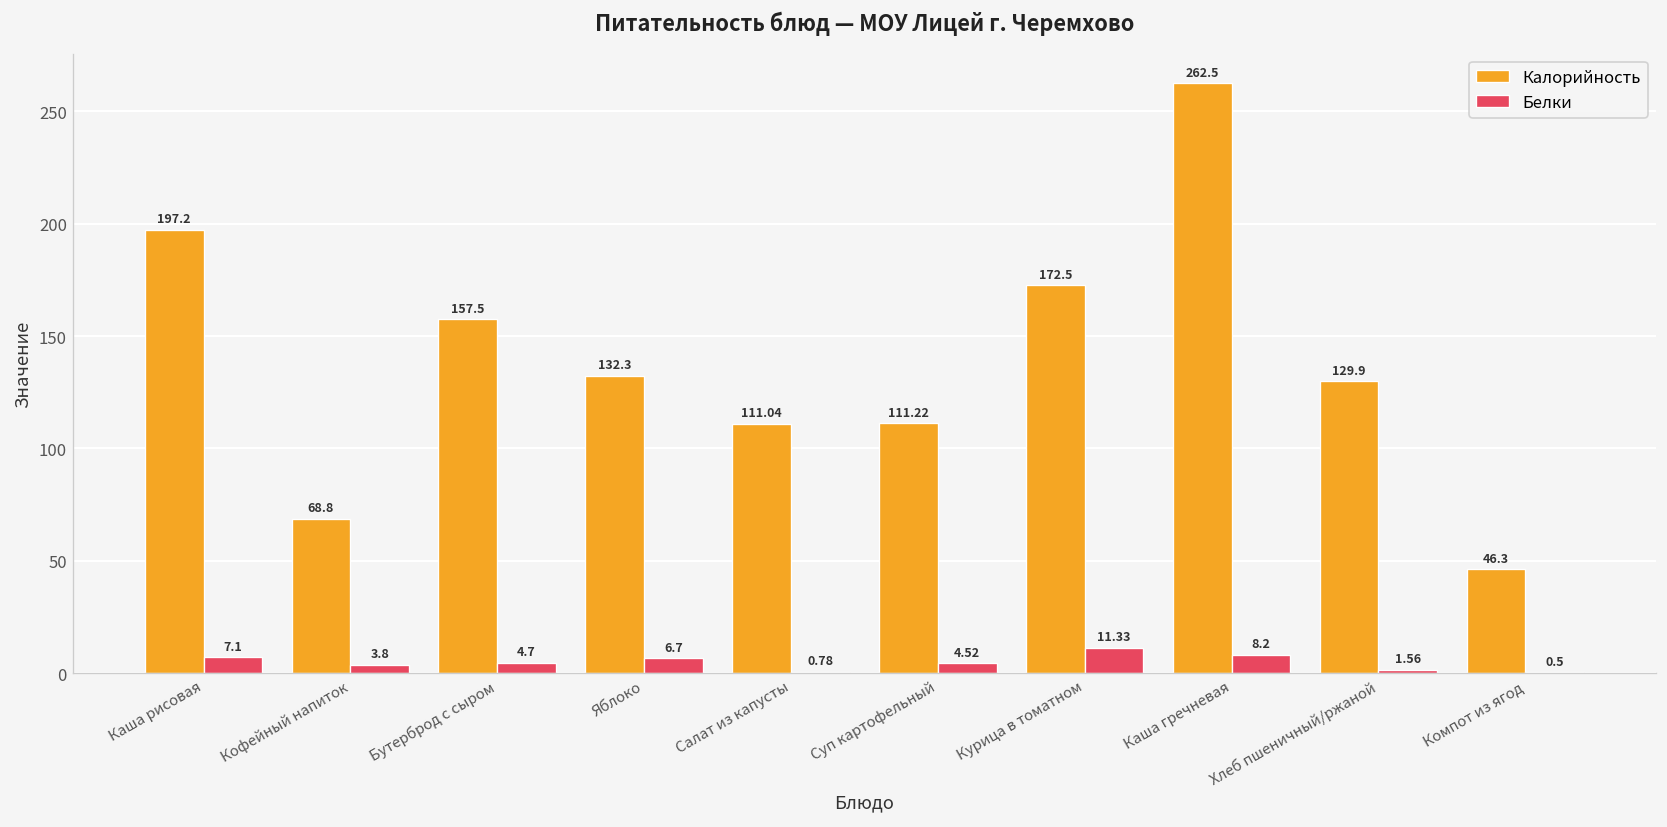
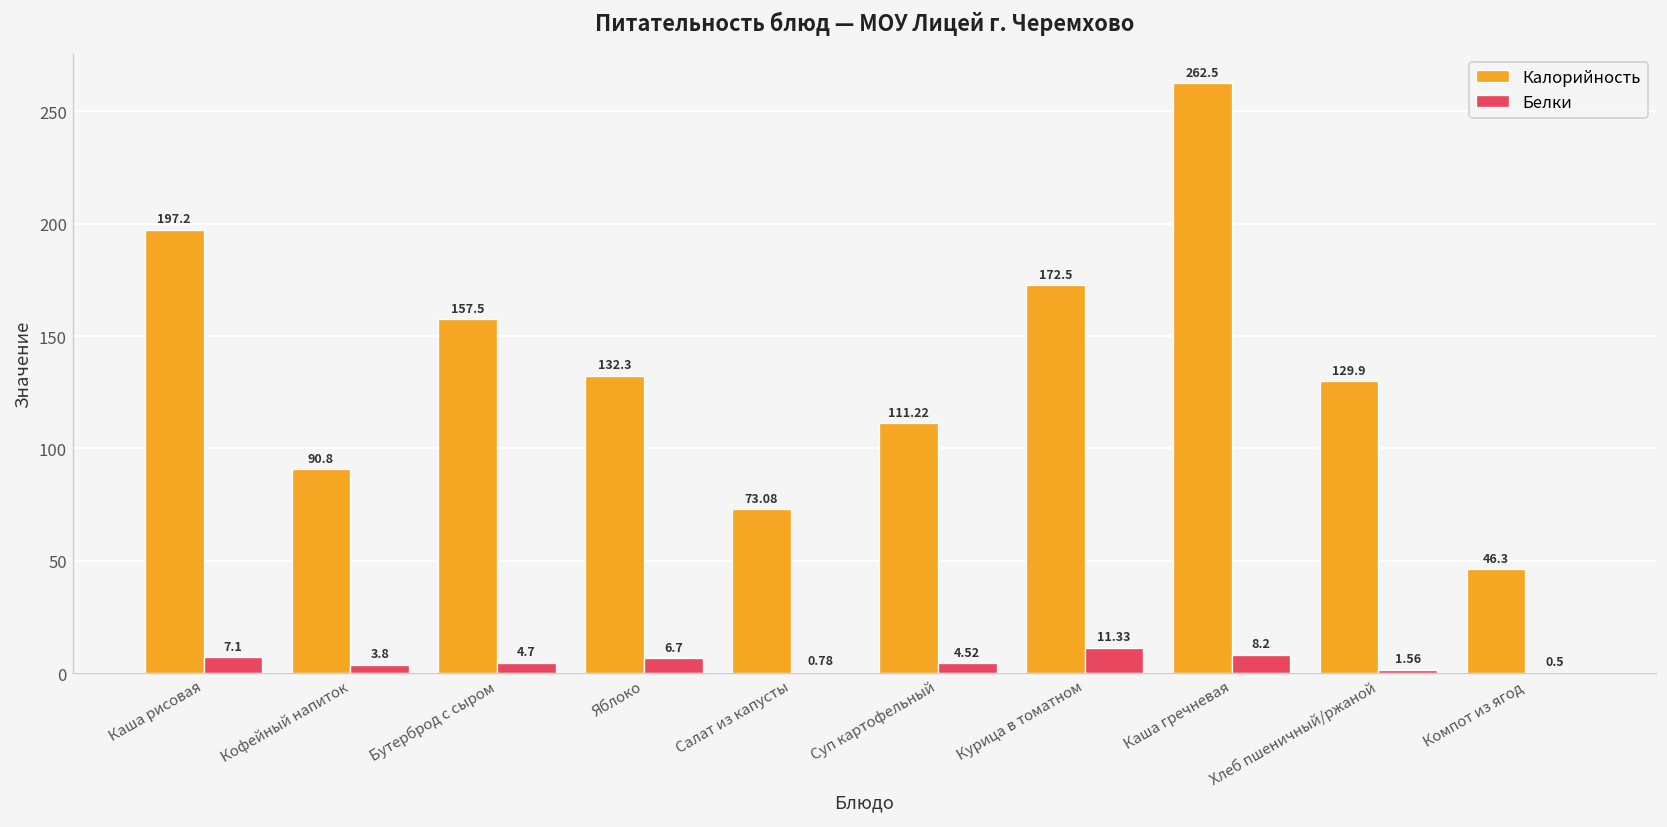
  {
    "Калорийность": {
      "Каша рисовая": 197.2,
-     "Кофейный напиток": 68.8,
+     "Кофейный напиток": 90.8,
      "Бутерброд с сыром": 157.5,
      "Яблоко": 132.3,
-     "Салат из капусты": 111.04,
+     "Салат из капусты": 73.08,
      "Суп картофельный": 111.22,
      "Курица в томатном": 172.5,
      "Каша гречневая": 262.5,
      "Хлеб пшеничный/ржаной": 129.9,
      "Компот из ягод": 46.3
    },
    "Белки": {
      "Каша рисовая": 7.1,
      "Кофейный напиток": 3.8,
      "Бутерброд с сыром": 4.7,
      "Яблоко": 6.7,
      "Салат из капусты": 0.78,
      "Суп картофельный": 4.52,
      "Курица в томатном": 11.33,
      "Каша гречневая": 8.2,
      "Хлеб пшеничный/ржаной": 1.56,
      "Компот из ягод": 0.5
    }
  }
